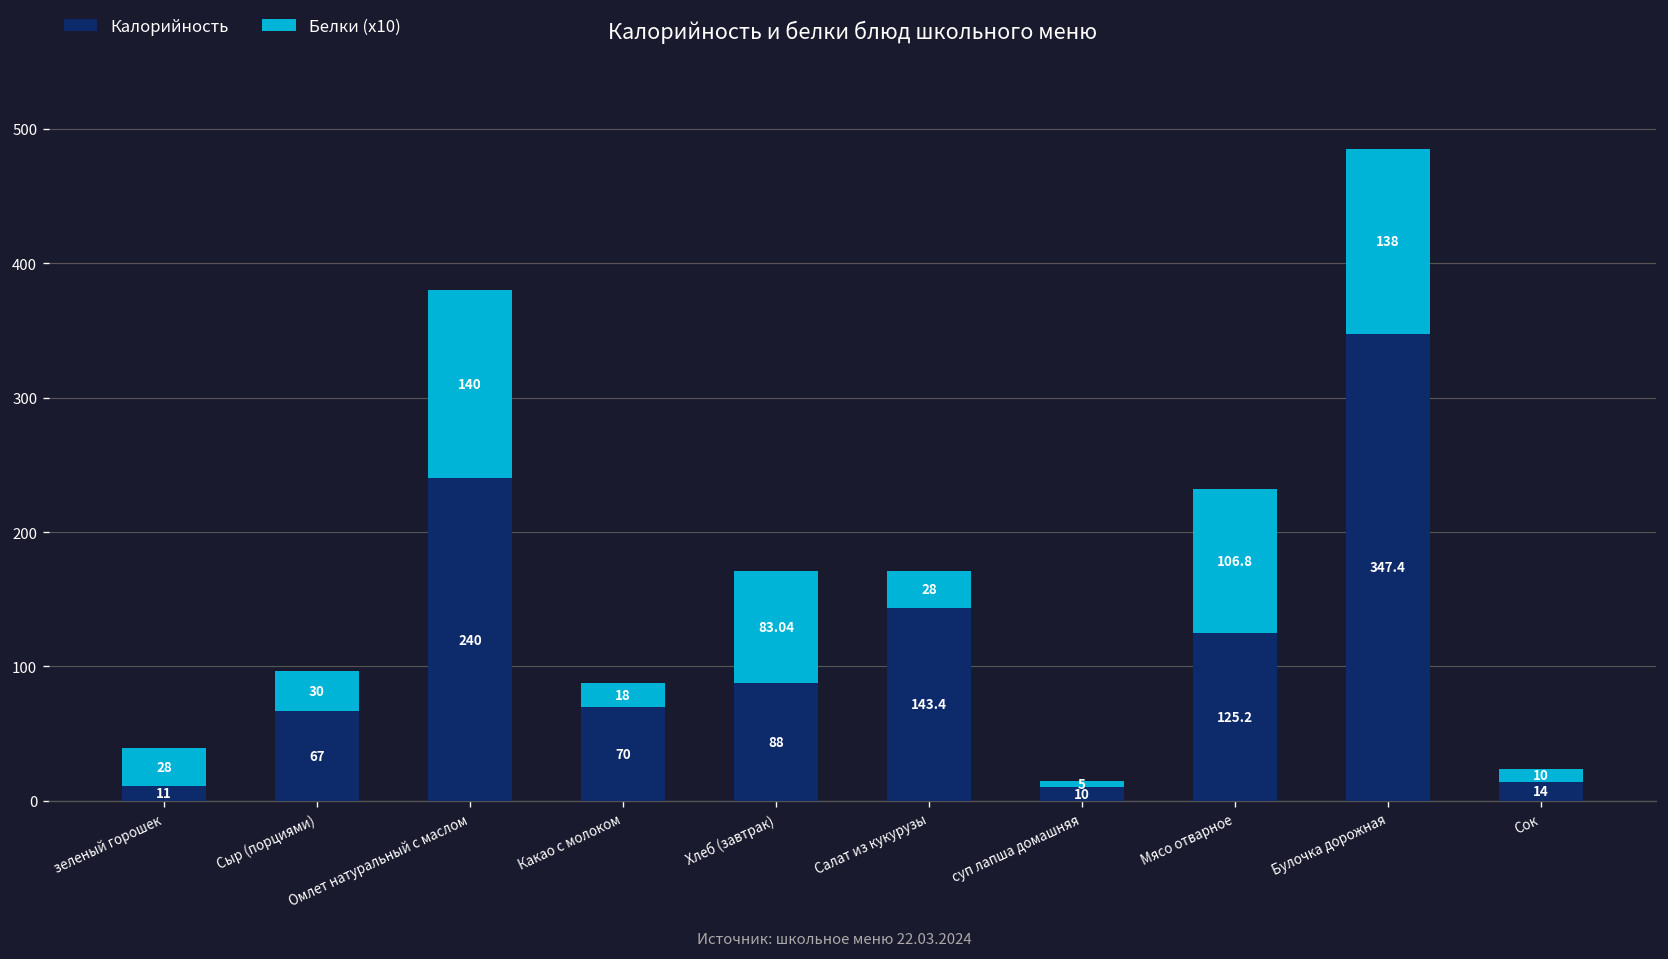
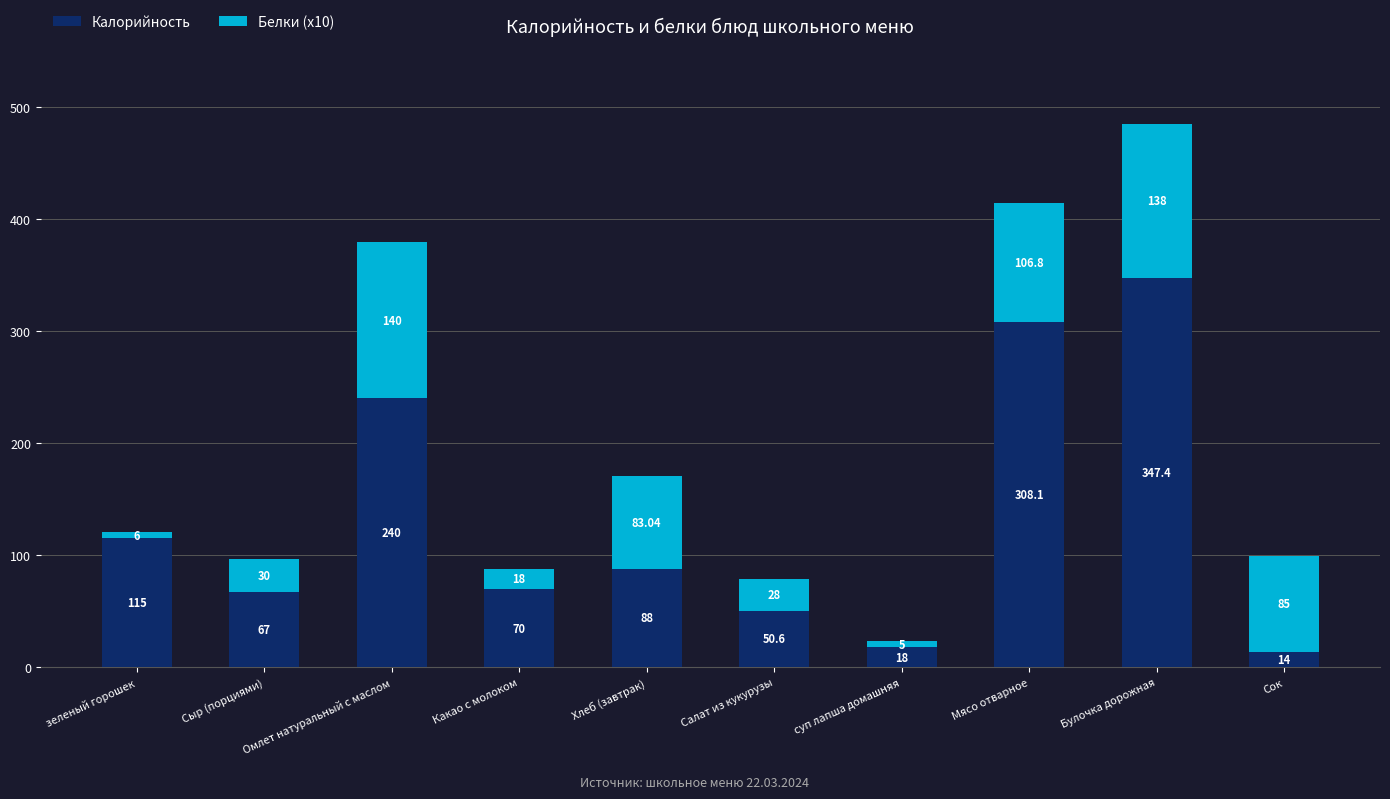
  {
    "Калорийность": {
-     "зеленый горошек": 11,
+     "зеленый горошек": 115,
      "Сыр (порциями)": 67,
      "Омлет натуральный с маслом": 240,
      "Какао с молоком": 70,
      "Хлеб (завтрак)": 88,
-     "Салат из кукурузы": 143.4,
-     "суп лапша домашняя": 10,
-     "Мясо отварное": 125.2,
+     "Салат из кукурузы": 50.6,
+     "суп лапша домашняя": 18,
+     "Мясо отварное": 308.1,
      "Булочка дорожная": 347.4,
      "Сок": 14
    },
    "Белки (x10)": {
-     "зеленый горошек": 28,
+     "зеленый горошек": 6,
      "Сыр (порциями)": 30,
      "Омлет натуральный с маслом": 140,
      "Какао с молоком": 18,
      "Хлеб (завтрак)": 83.04,
      "Салат из кукурузы": 28,
      "Мясо отварное": 106.8,
      "Булочка дорожная": 138,
-     "Сок": 10
+     "Сок": 85
    }
  }
